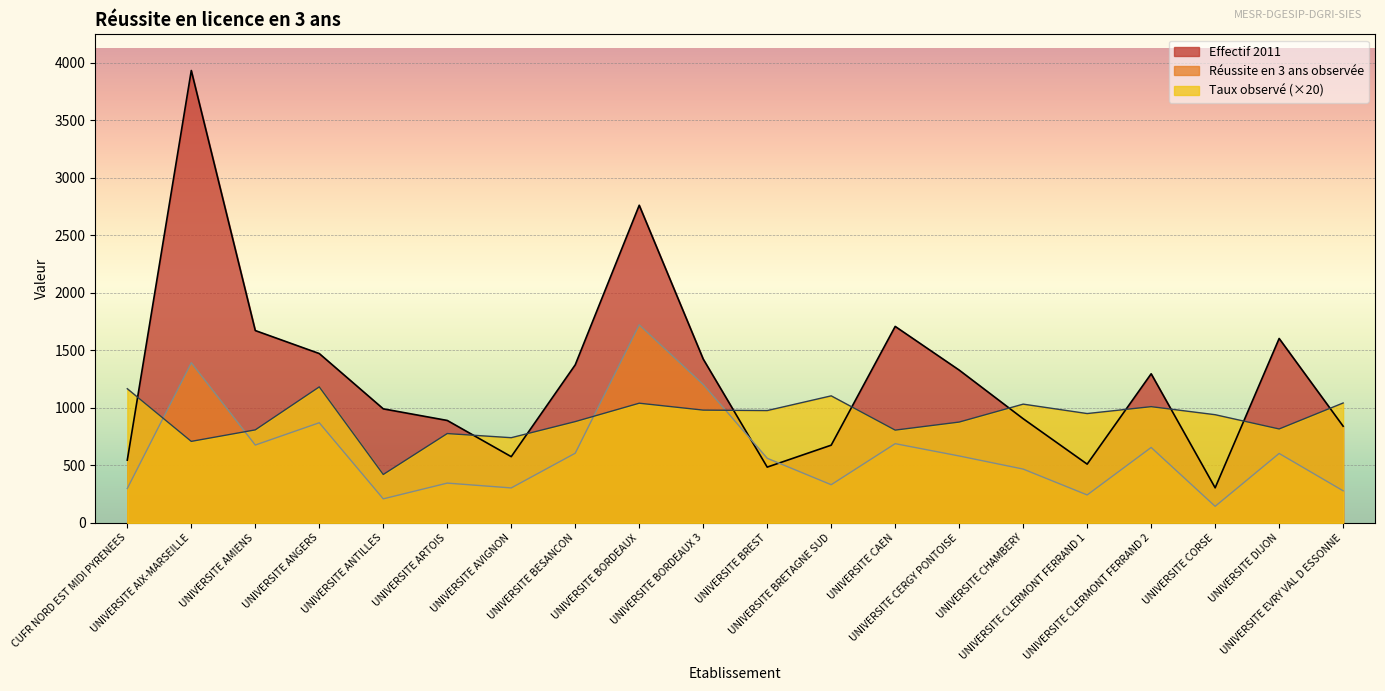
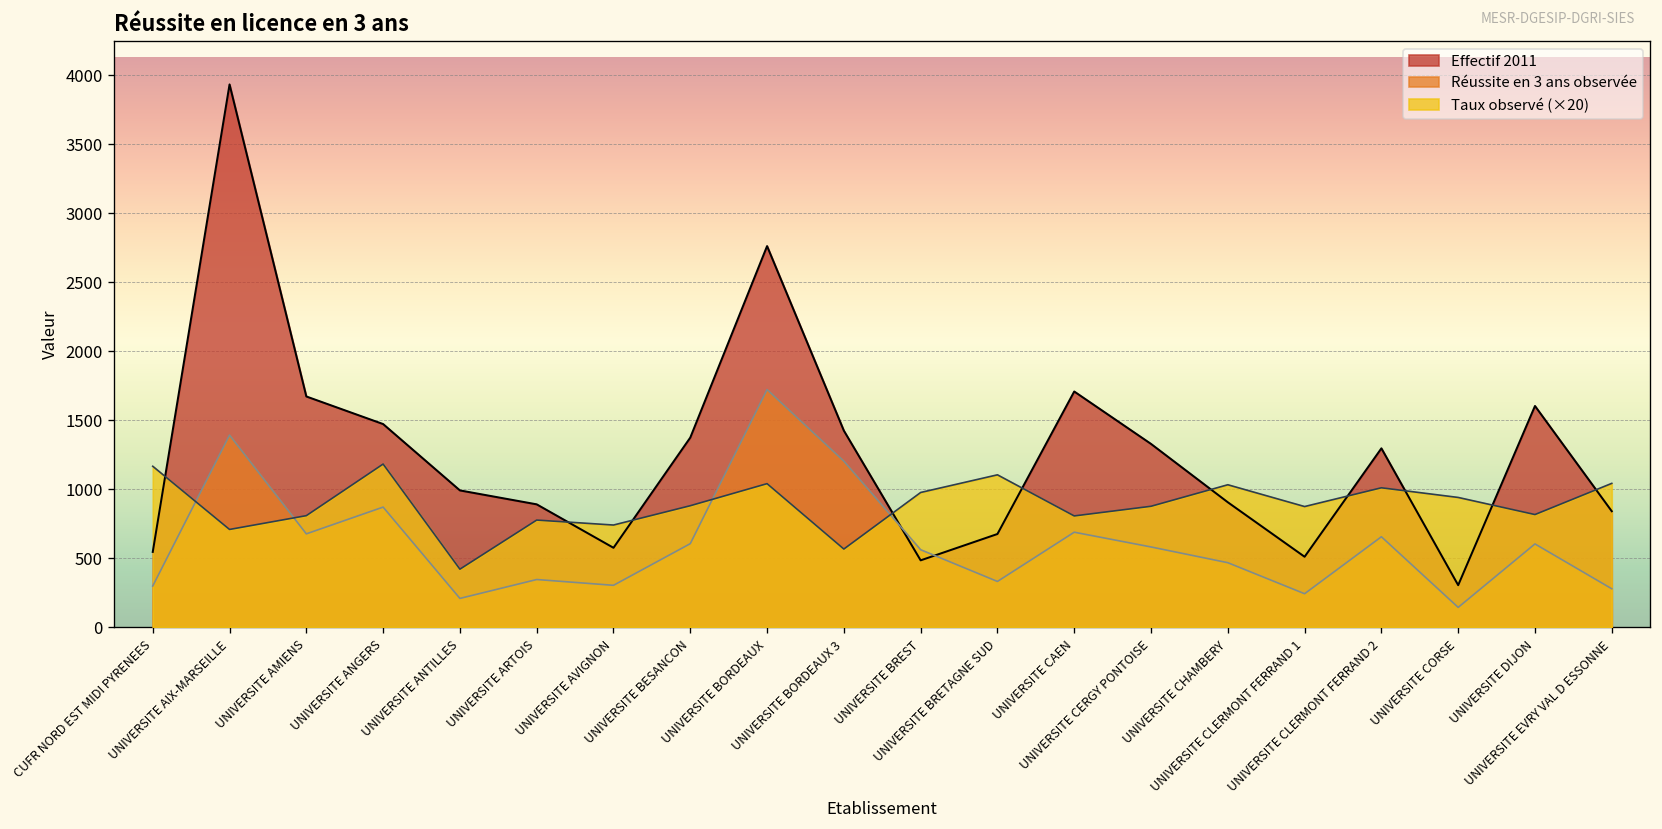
  {
    "Effectif 2011": {
      "CUFR NORD EST MIDI PYRENEES": 550,
      "UNIVERSITE AIX-MARSEILLE": 3930,
      "UNIVERSITE AMIENS": 1670,
      "UNIVERSITE ANGERS": 1470,
      "UNIVERSITE ANTILLES": 990,
      "UNIVERSITE ARTOIS": 890,
      "UNIVERSITE AVIGNON": 580,
      "UNIVERSITE BESANCON": 1370,
      "UNIVERSITE BORDEAUX": 2760,
      "UNIVERSITE BORDEAUX 3": 1420,
      "UNIVERSITE BREST": 480,
      "UNIVERSITE BRETAGNE SUD": 680,
      "UNIVERSITE CAEN": 1710,
      "UNIVERSITE CERGY PONTOISE": 1330,
      "UNIVERSITE CHAMBERY": 910,
      "UNIVERSITE CLERMONT FERRAND 1": 510,
      "UNIVERSITE CLERMONT FERRAND 2": 1300,
      "UNIVERSITE CORSE": 300,
      "UNIVERSITE DIJON": 1600,
      "UNIVERSITE EVRY VAL D ESSONNE": 840
    },
    "Réussite en 3 ans observée": {
      "CUFR NORD EST MIDI PYRENEES": 300,
      "UNIVERSITE AIX-MARSEILLE": 1390,
      "UNIVERSITE AMIENS": 680,
      "UNIVERSITE ANGERS": 870,
      "UNIVERSITE ANTILLES": 210,
      "UNIVERSITE ARTOIS": 350,
      "UNIVERSITE AVIGNON": 300,
      "UNIVERSITE BESANCON": 610,
      "UNIVERSITE BORDEAUX": 1720,
      "UNIVERSITE BORDEAUX 3": 1200,
      "UNIVERSITE BREST": 560,
      "UNIVERSITE BRETAGNE SUD": 330,
      "UNIVERSITE CAEN": 690,
      "UNIVERSITE CERGY PONTOISE": 580,
      "UNIVERSITE CHAMBERY": 470,
      "UNIVERSITE CLERMONT FERRAND 1": 240,
      "UNIVERSITE CLERMONT FERRAND 2": 660,
      "UNIVERSITE CORSE": 140,
      "UNIVERSITE DIJON": 600,
      "UNIVERSITE EVRY VAL D ESSONNE": 280
    },
    "Taux observé (×20)": {
      "CUFR NORD EST MIDI PYRENEES": 1170,
      "UNIVERSITE AIX-MARSEILLE": 710,
      "UNIVERSITE AMIENS": 810,
      "UNIVERSITE ANGERS": 1180,
      "UNIVERSITE ANTILLES": 420,
      "UNIVERSITE ARTOIS": 780,
      "UNIVERSITE AVIGNON": 740,
      "UNIVERSITE BESANCON": 880,
      "UNIVERSITE BORDEAUX": 1040,
-     "UNIVERSITE BORDEAUX 3": 980,
+     "UNIVERSITE BORDEAUX 3": 570,
      "UNIVERSITE BREST": 980,
      "UNIVERSITE BRETAGNE SUD": 1100,
      "UNIVERSITE CAEN": 810,
      "UNIVERSITE CERGY PONTOISE": 880,
      "UNIVERSITE CHAMBERY": 1030,
-     "UNIVERSITE CLERMONT FERRAND 1": 950,
+     "UNIVERSITE CLERMONT FERRAND 1": 870,
      "UNIVERSITE CLERMONT FERRAND 2": 1010,
      "UNIVERSITE CORSE": 940,
      "UNIVERSITE DIJON": 820,
      "UNIVERSITE EVRY VAL D ESSONNE": 1040
    }
  }
